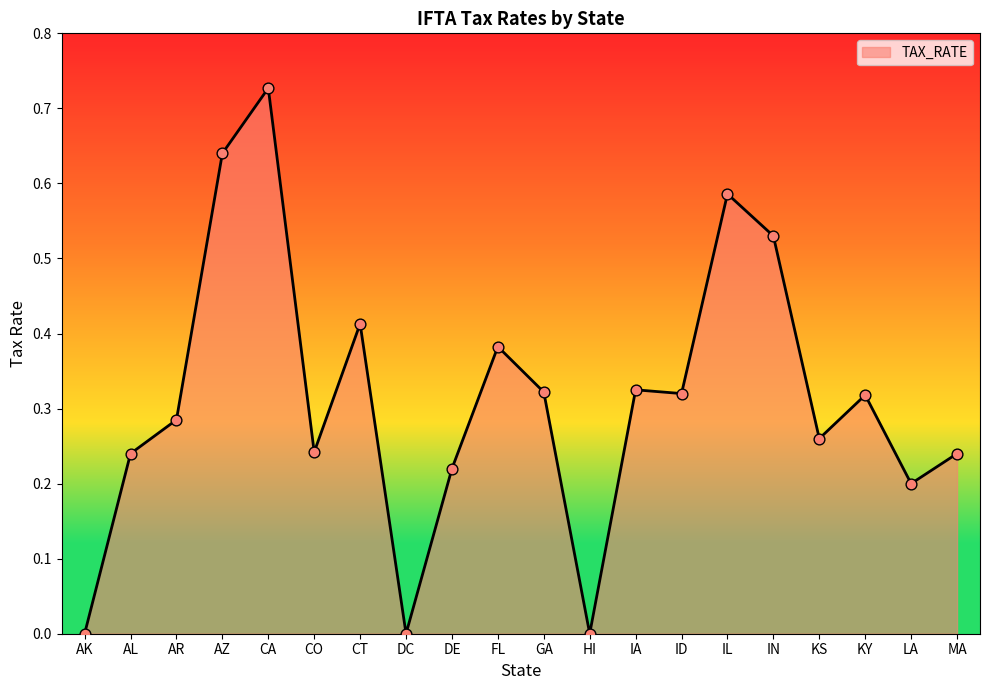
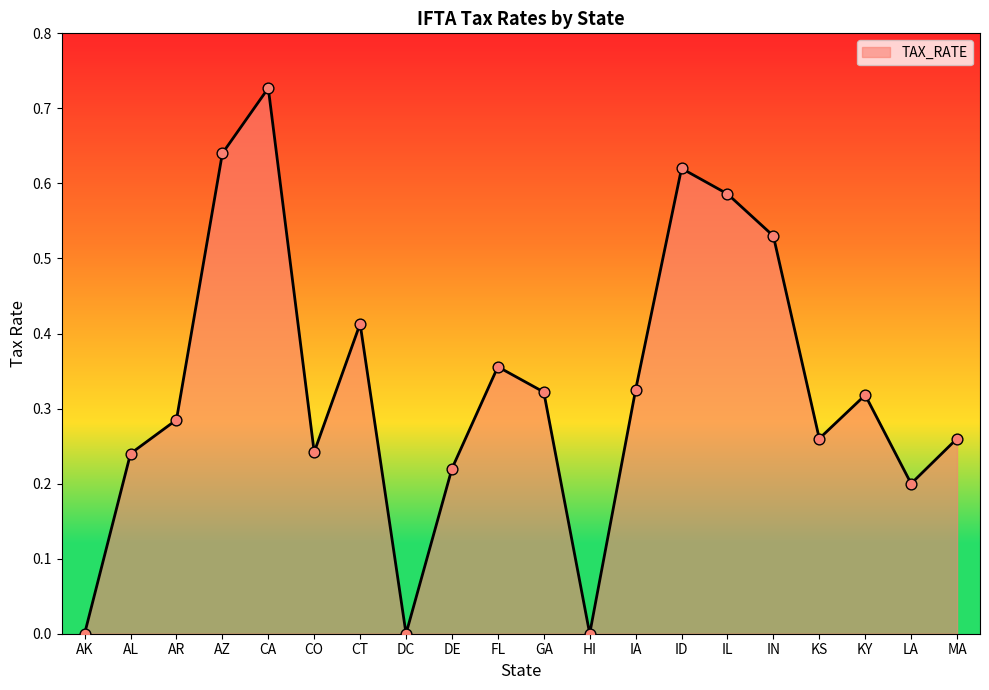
  {
    "AK": 0.00,
    "AL": 0.24,
    "AR": 0.29,
    "AZ": 0.64,
    "CA": 0.73,
    "CO": 0.24,
    "CT": 0.41,
    "DC": 0.00,
    "DE": 0.22,
-   "FL": 0.38,
+   "FL": 0.36,
    "GA": 0.32,
    "HI": 0.00,
    "IA": 0.33,
-   "ID": 0.32,
+   "ID": 0.62,
    "IL": 0.59,
    "IN": 0.53,
    "KS": 0.26,
    "KY": 0.32,
    "LA": 0.20,
-   "MA": 0.24
+   "MA": 0.26
  }
